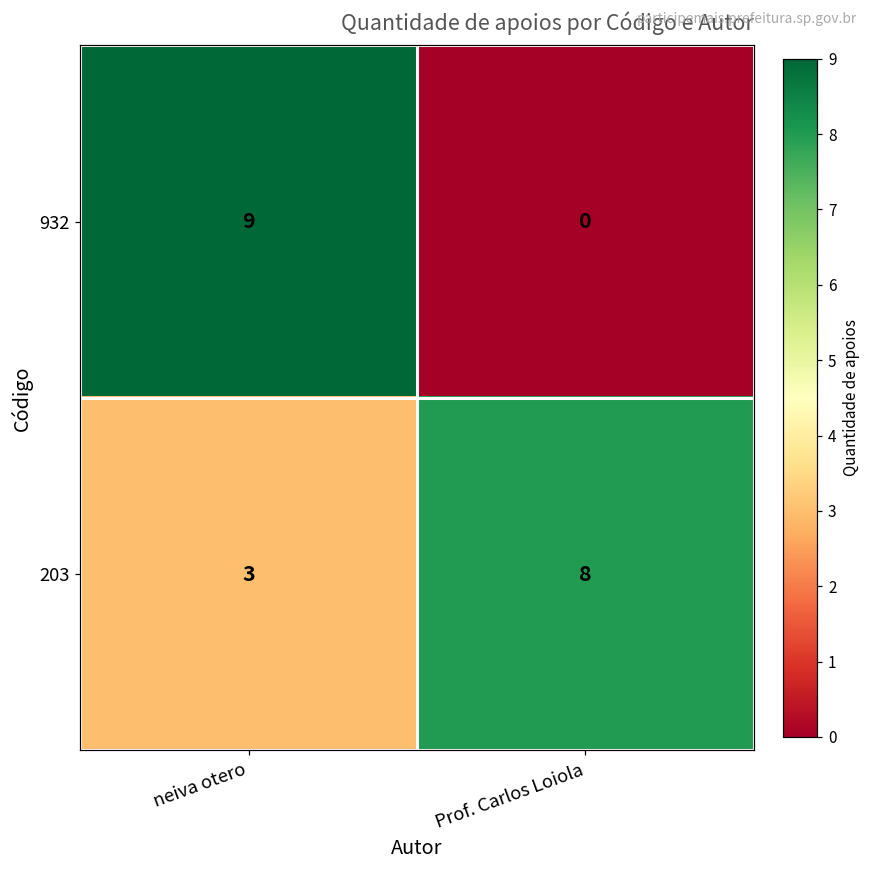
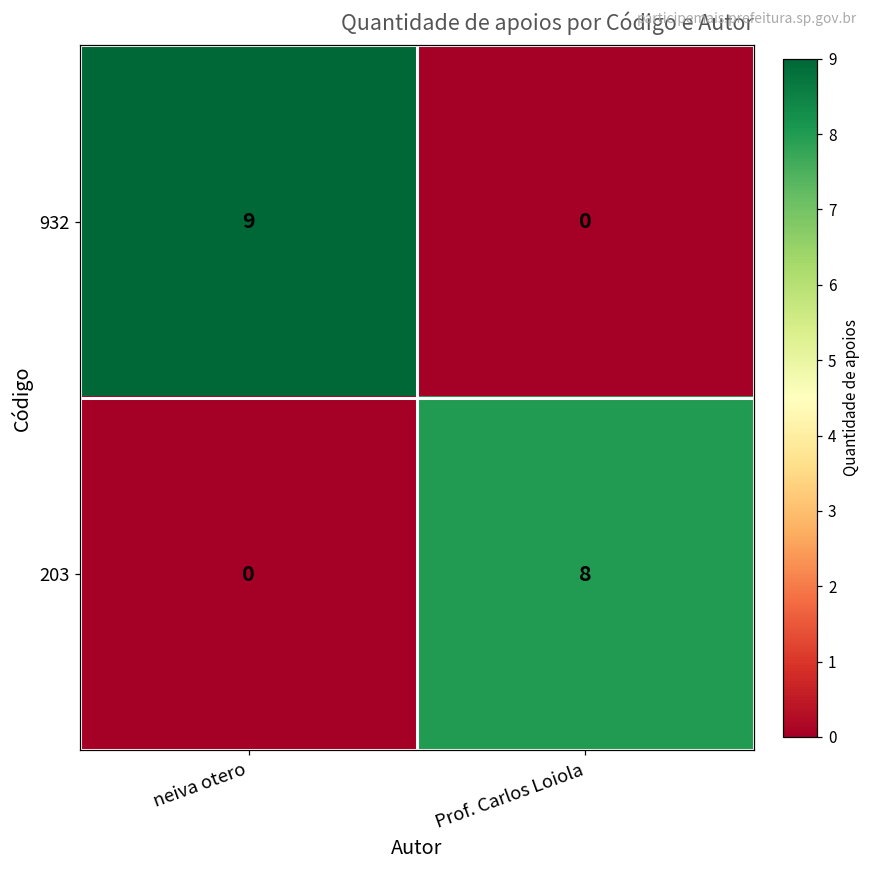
  {
    "932": {
      "neiva otero": 9,
      "Prof. Carlos Loiola": 0
    },
    "203": {
-     "neiva otero": 3,
+     "neiva otero": 0,
      "Prof. Carlos Loiola": 8
    }
  }
